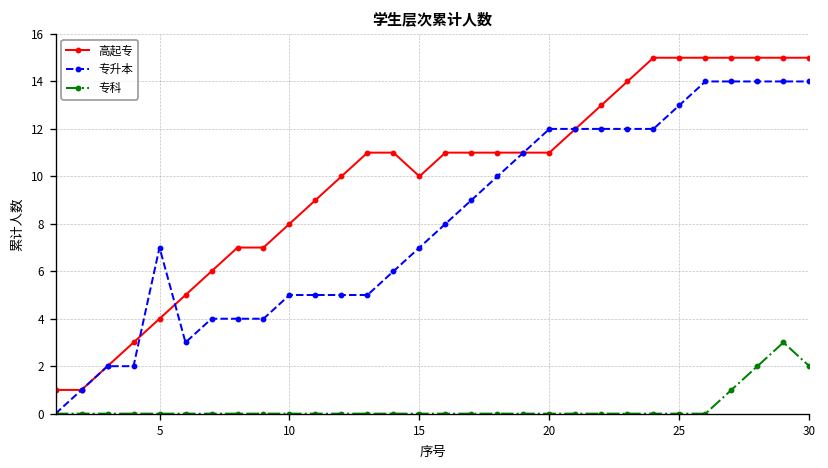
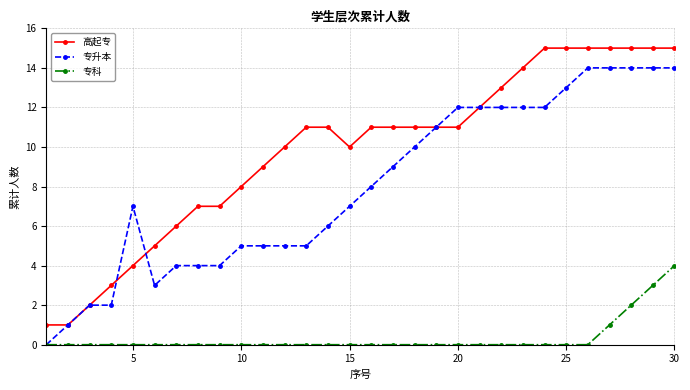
  {
    "高起专": {
      "5": 4,
      "10": 8,
      "15": 10,
      "20": 11,
      "25": 15,
      "30": 15
    },
    "专升本": {
      "5": 7,
      "10": 5,
      "15": 7,
      "20": 12,
      "25": 13,
      "30": 14
    },
    "专科": {
      "5": 0,
      "10": 0,
      "15": 0,
      "20": 0,
      "25": 0,
-     "30": 2
+     "30": 4
    }
  }
